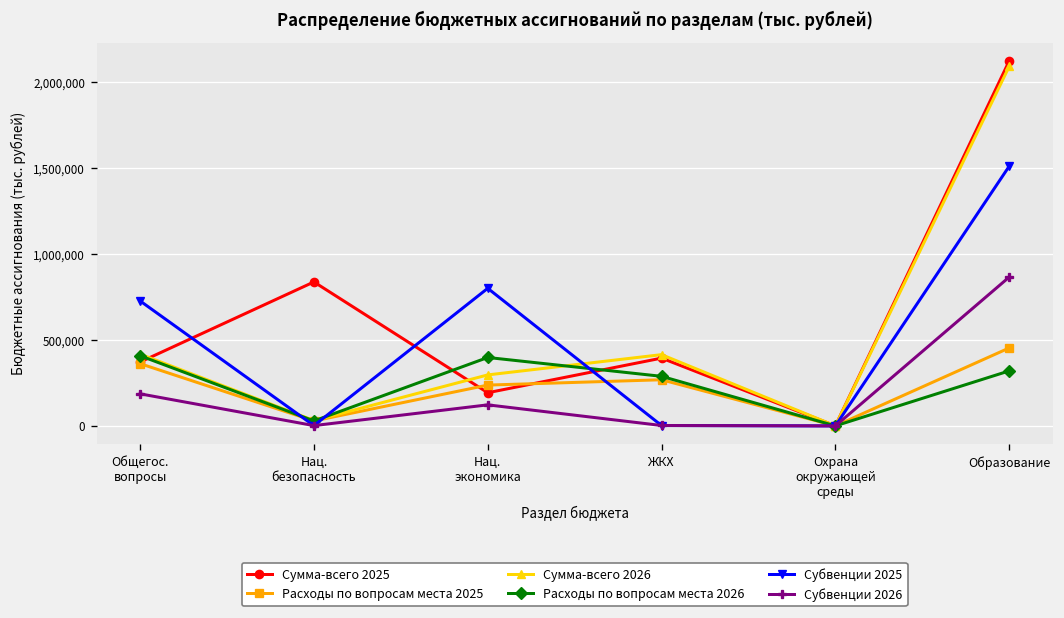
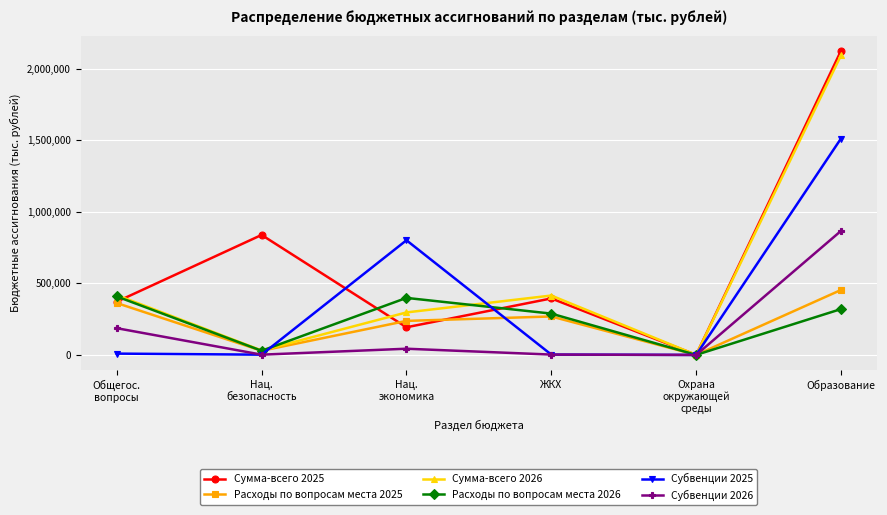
  {
    "Сумма-всего 2025": {
      "Нац. безопасность": "840,000",
      "Нац. экономика": "190,000",
      "ЖКХ": "390,000",
      "Образование": "2,120,000"
    },
    "Расходы по вопросам места 2026": {
      "Нац. экономика": "400,000",
      "ЖКХ": "290,000",
      "Образование": "320,000"
    },
    "Субвенции 2025": {
-     "Общегос. вопросы": "730,000",
+     "Общегос. вопросы": "10,000",
      "Нац. экономика": "800,000",
      "Образование": "1,510,000"
    },
    "Субвенции 2026": {
      "Общегос. вопросы": "190,000",
-     "Нац. экономика": "120,000",
+     "Нац. экономика": "40,000",
      "Образование": "870,000"
    }
  }
